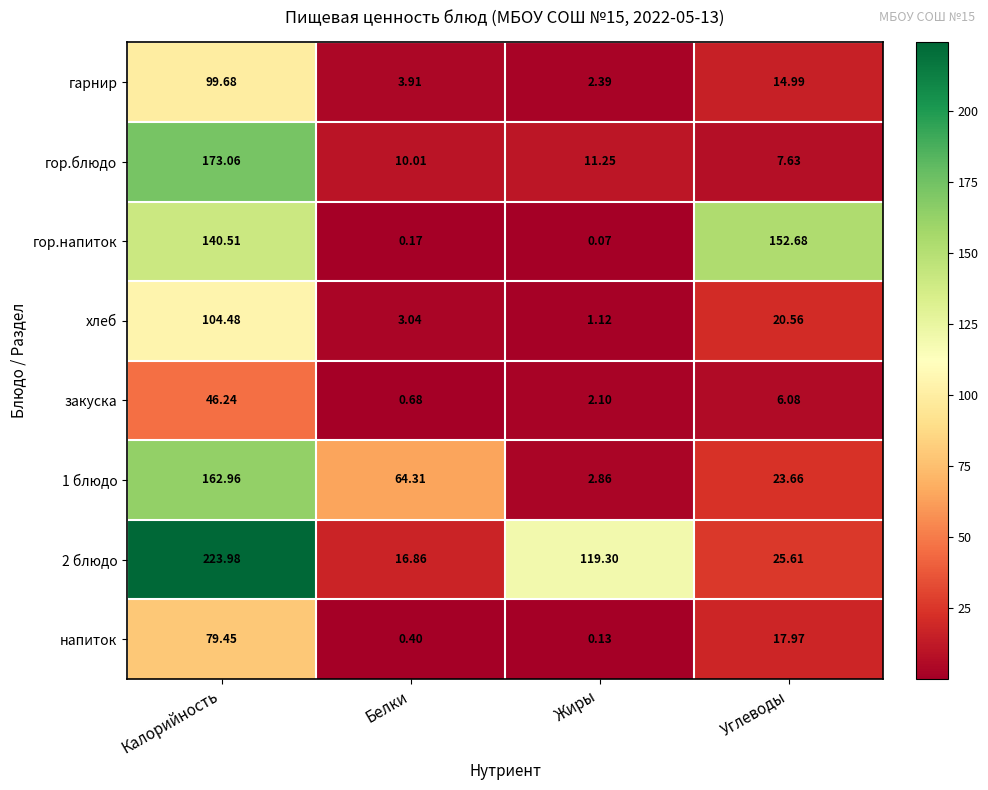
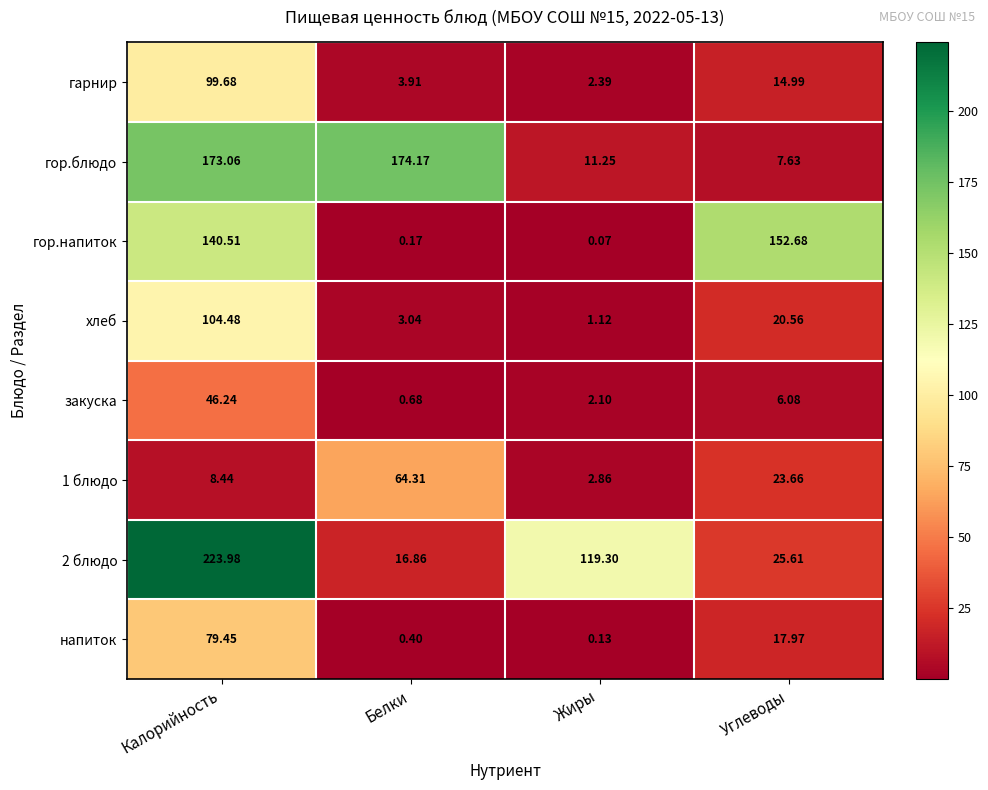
  {
    "гарнир": {
      "Калорийность": 99.68,
      "Белки": 3.91,
      "Жиры": 2.39,
      "Углеводы": 14.99
    },
    "гор.блюдо": {
      "Калорийность": 173.06,
-     "Белки": 10.01,
+     "Белки": 174.17,
      "Жиры": 11.25,
      "Углеводы": 7.63
    },
    "гор.напиток": {
      "Калорийность": 140.51,
      "Белки": 0.17,
      "Жиры": 0.07,
      "Углеводы": 152.68
    },
    "хлеб": {
      "Калорийность": 104.48,
      "Белки": 3.04,
      "Жиры": 1.12,
      "Углеводы": 20.56
    },
    "закуска": {
      "Калорийность": 46.24,
      "Белки": 0.68,
      "Жиры": 2.10,
      "Углеводы": 6.08
    },
    "1 блюдо": {
-     "Калорийность": 162.96,
+     "Калорийность": 8.44,
      "Белки": 64.31,
      "Жиры": 2.86,
      "Углеводы": 23.66
    },
    "2 блюдо": {
      "Калорийность": 223.98,
      "Белки": 16.86,
      "Жиры": 119.30,
      "Углеводы": 25.61
    },
    "напиток": {
      "Калорийность": 79.45,
      "Белки": 0.40,
      "Жиры": 0.13,
      "Углеводы": 17.97
    }
  }
